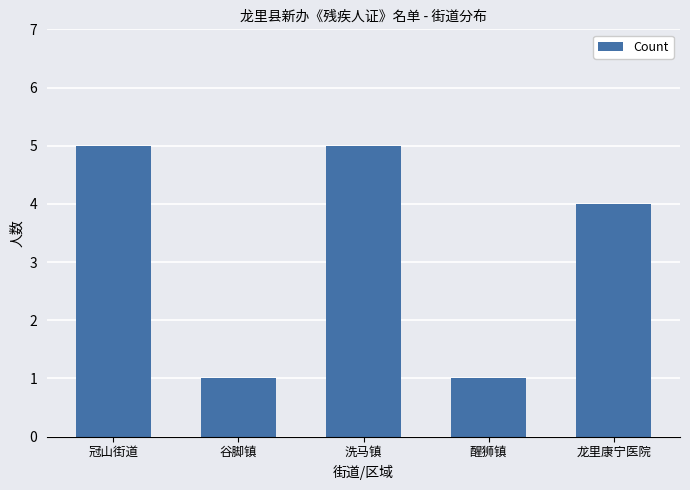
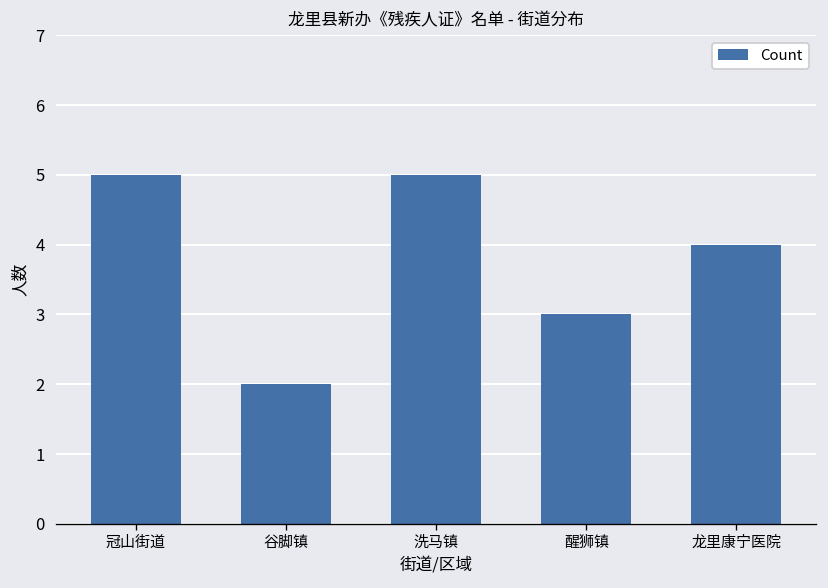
  {
    "冠山街道": 5,
-   "谷脚镇": 1,
+   "谷脚镇": 2,
    "洗马镇": 5,
-   "醒狮镇": 1,
+   "醒狮镇": 3,
    "龙里康宁医院": 4
  }
